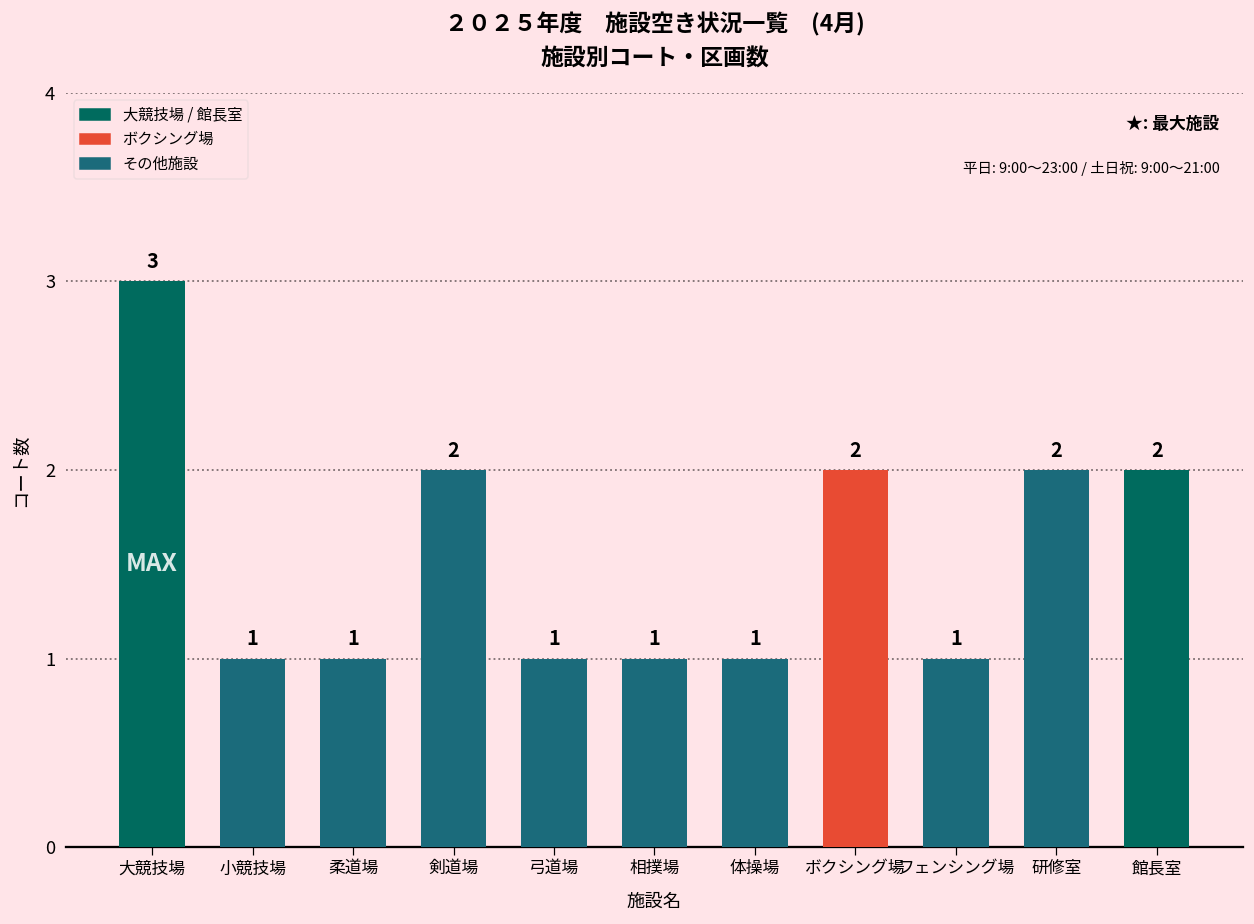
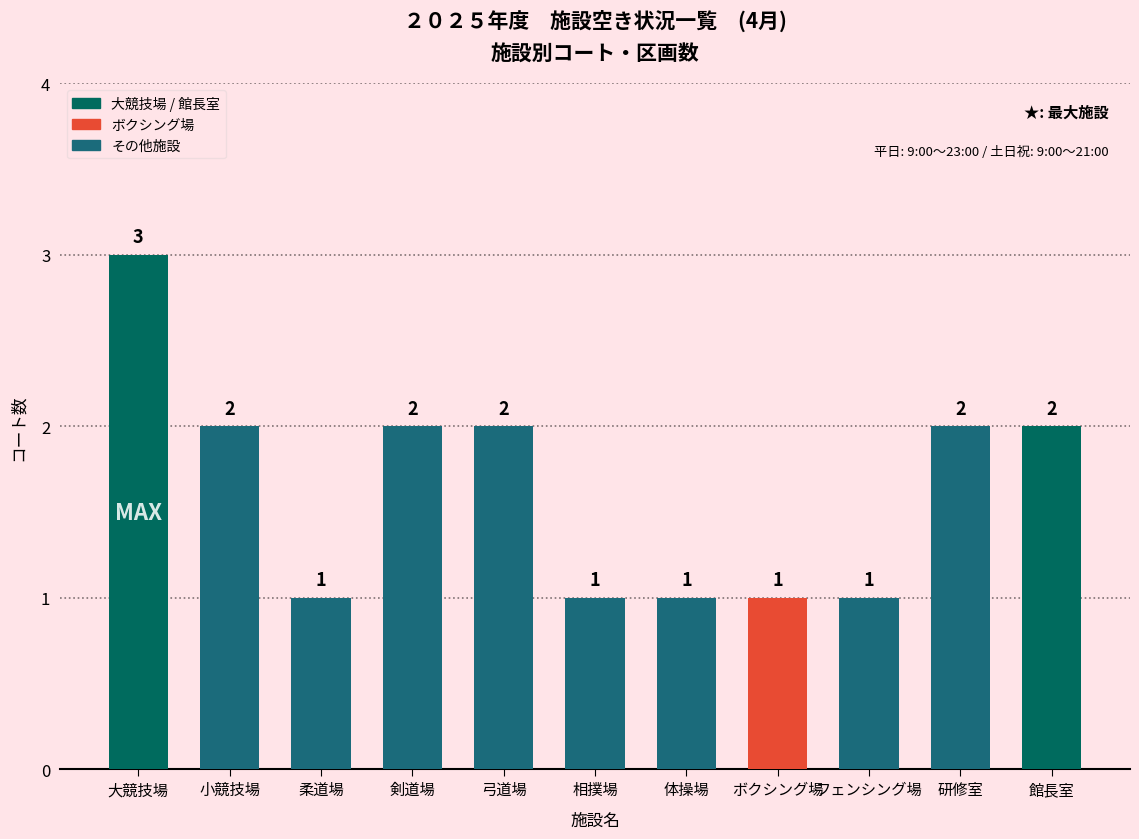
  {
    "大競技場": 3,
-   "小競技場": 1,
+   "小競技場": 2,
    "柔道場": 1,
    "剣道場": 2,
-   "弓道場": 1,
+   "弓道場": 2,
    "相撲場": 1,
    "体操場": 1,
-   "ボクシング場": 2,
+   "ボクシング場": 1,
    "フェンシング場": 1,
    "研修室": 2,
    "館長室": 2
  }
